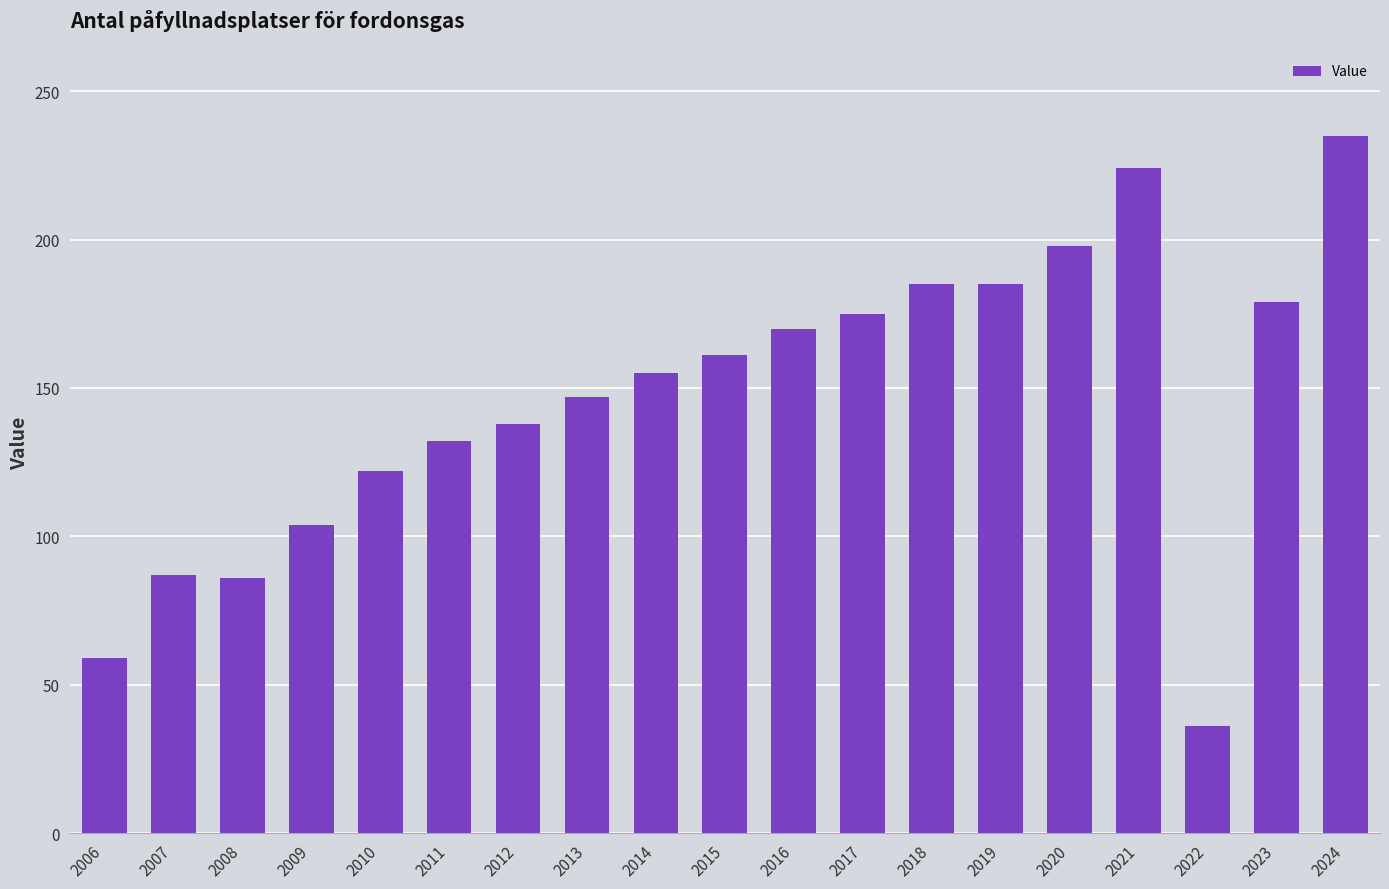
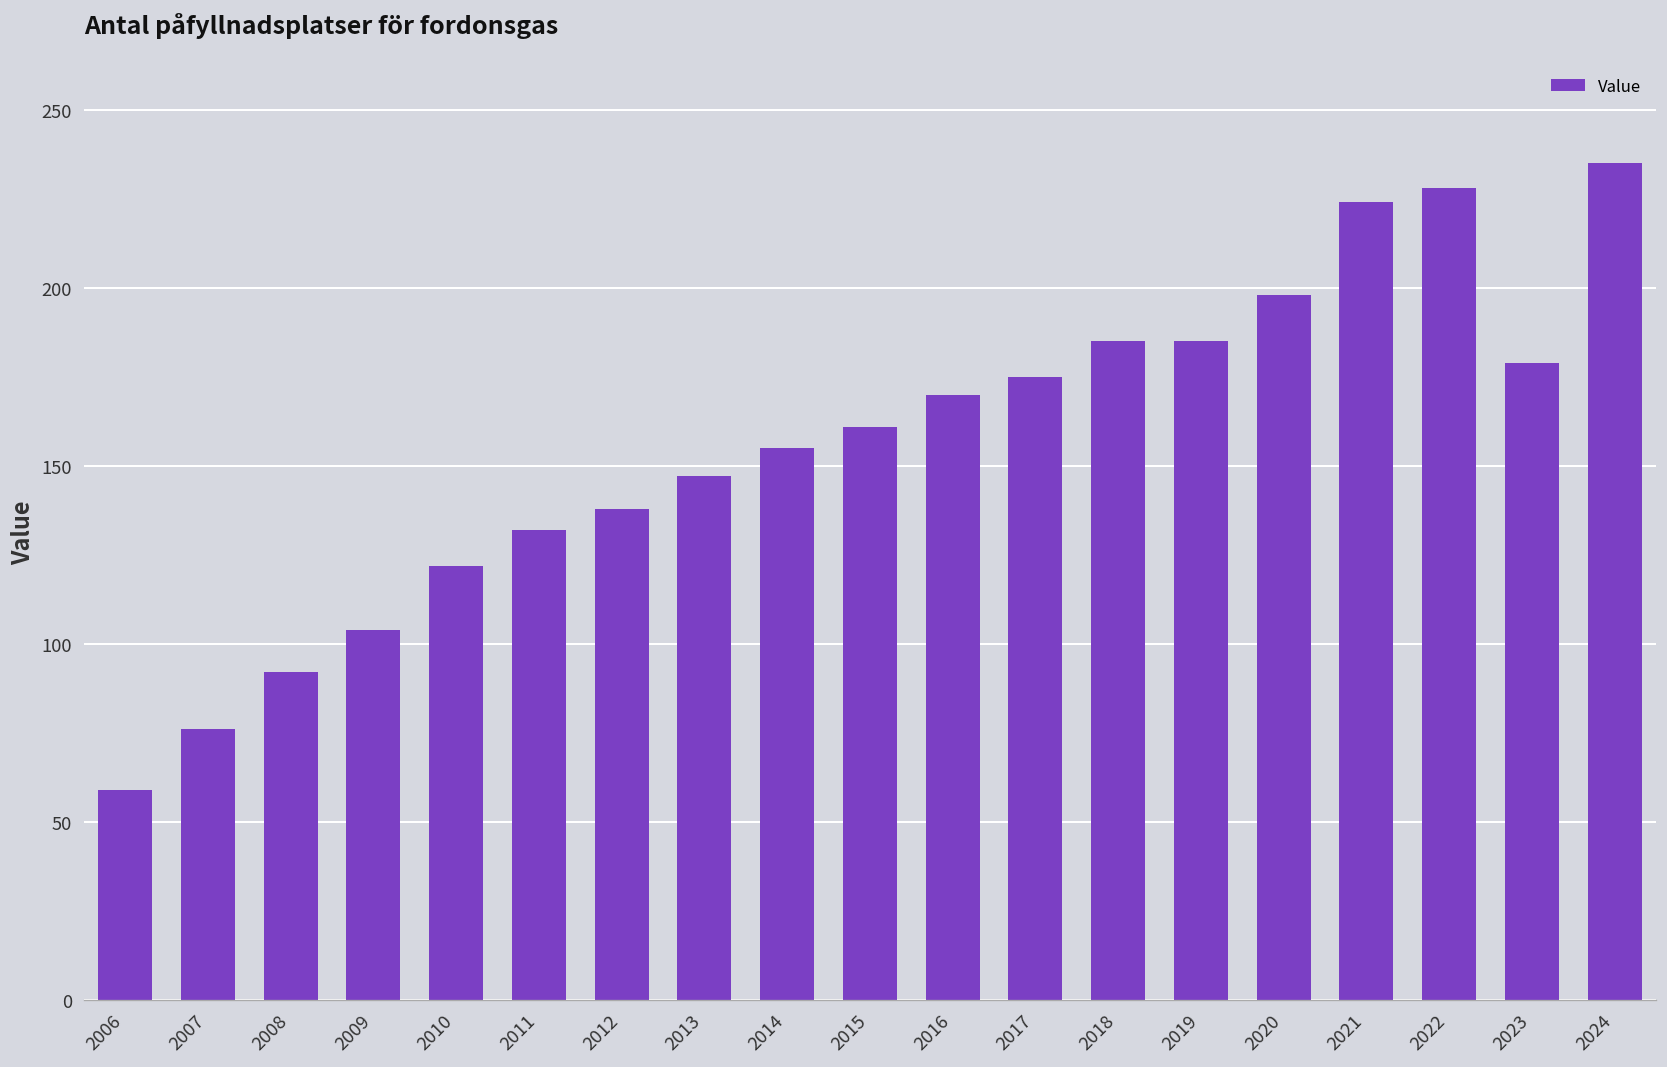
  {
    "2006": 59,
-   "2007": 87,
-   "2008": 86,
+   "2007": 76,
+   "2008": 92,
    "2009": 104,
    "2010": 122,
    "2011": 132,
    "2012": 138,
    "2013": 147,
    "2014": 155,
    "2015": 161,
    "2016": 170,
    "2017": 175,
    "2018": 185,
    "2019": 185,
    "2020": 198,
    "2021": 224,
-   "2022": 36,
+   "2022": 228,
    "2023": 179,
    "2024": 235
  }
